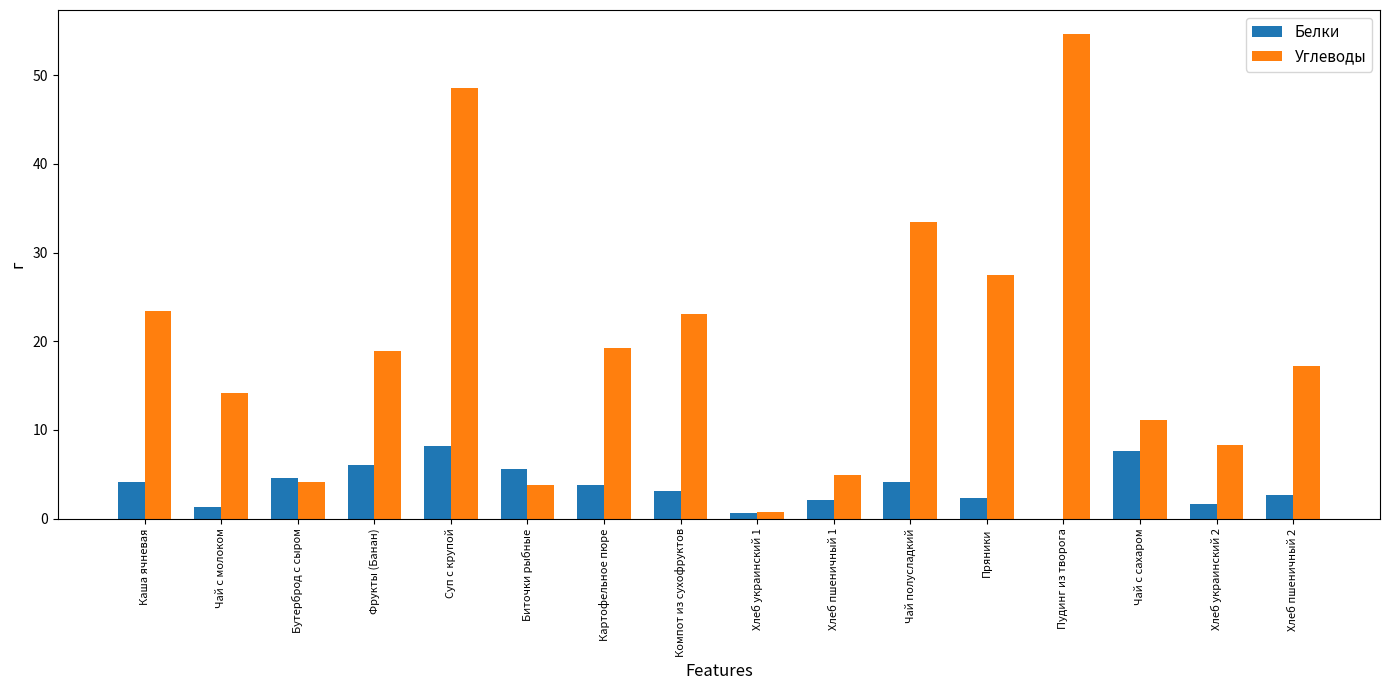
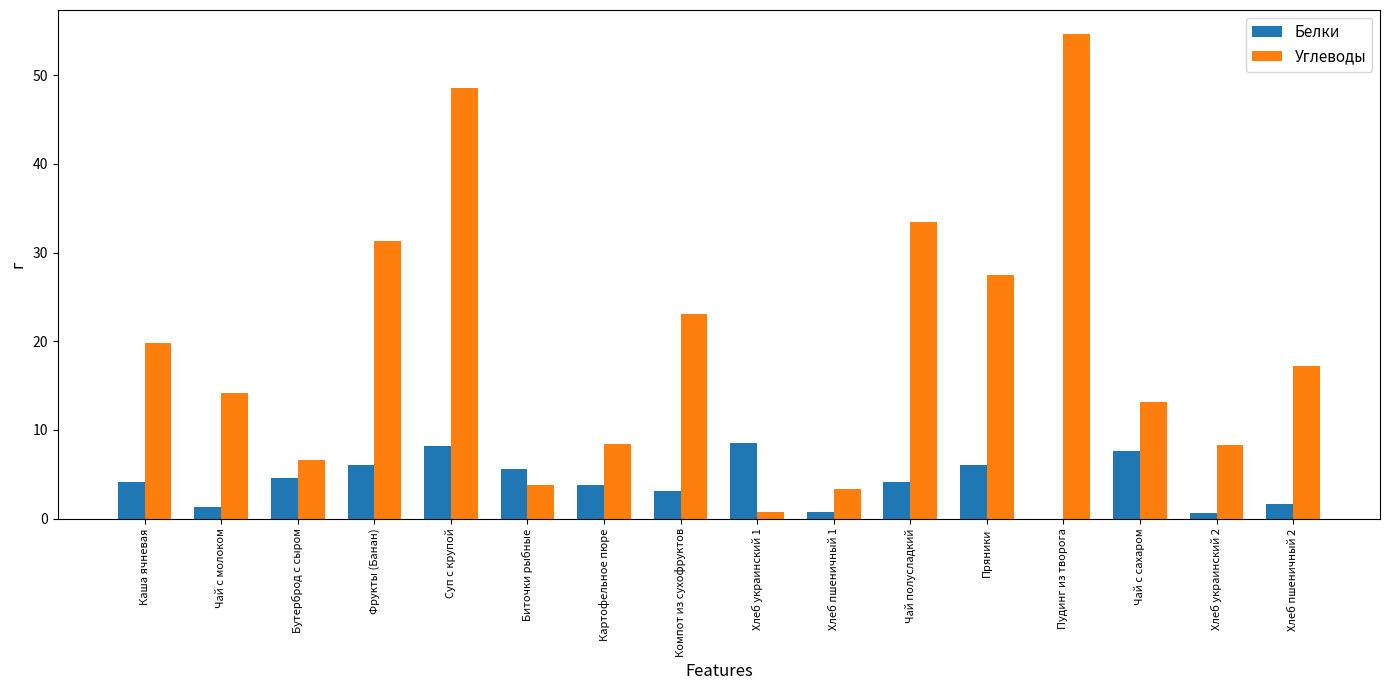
  {
    "Белки": {
      "Каша ячневая": 4,
      "Чай с молоком": 1,
      "Бутерброд с сыром": 5,
      "Фрукты (Банан)": 6,
      "Суп с крупой": 8,
      "Биточки рыбные": 6,
      "Картофельное пюре": 4,
      "Компот из сухофруктов": 3,
-     "Хлеб украинский 1": 1,
-     "Хлеб пшеничный 1": 2,
+     "Хлеб украинский 1": 9,
+     "Хлеб пшеничный 1": 1,
      "Чай полусладкий": 4,
-     "Пряники": 2,
+     "Пряники": 6,
      "Пудинг из творога": 0,
      "Чай с сахаром": 8,
-     "Хлеб украинский 2": 2,
-     "Хлеб пшеничный 2": 3
+     "Хлеб украинский 2": 1,
+     "Хлеб пшеничный 2": 2
    },
    "Углеводы": {
-     "Каша ячневая": 23,
+     "Каша ячневая": 20,
      "Чай с молоком": 14,
-     "Бутерброд с сыром": 4,
-     "Фрукты (Банан)": 19,
+     "Бутерброд с сыром": 7,
+     "Фрукты (Банан)": 31,
      "Суп с крупой": 49,
      "Биточки рыбные": 4,
-     "Картофельное пюре": 19,
+     "Картофельное пюре": 8,
      "Компот из сухофруктов": 23,
      "Хлеб украинский 1": 1,
-     "Хлеб пшеничный 1": 5,
+     "Хлеб пшеничный 1": 3,
      "Чай полусладкий": 34,
      "Пряники": 28,
      "Пудинг из творога": 55,
-     "Чай с сахаром": 11,
+     "Чай с сахаром": 13,
      "Хлеб украинский 2": 8,
      "Хлеб пшеничный 2": 17
    }
  }
